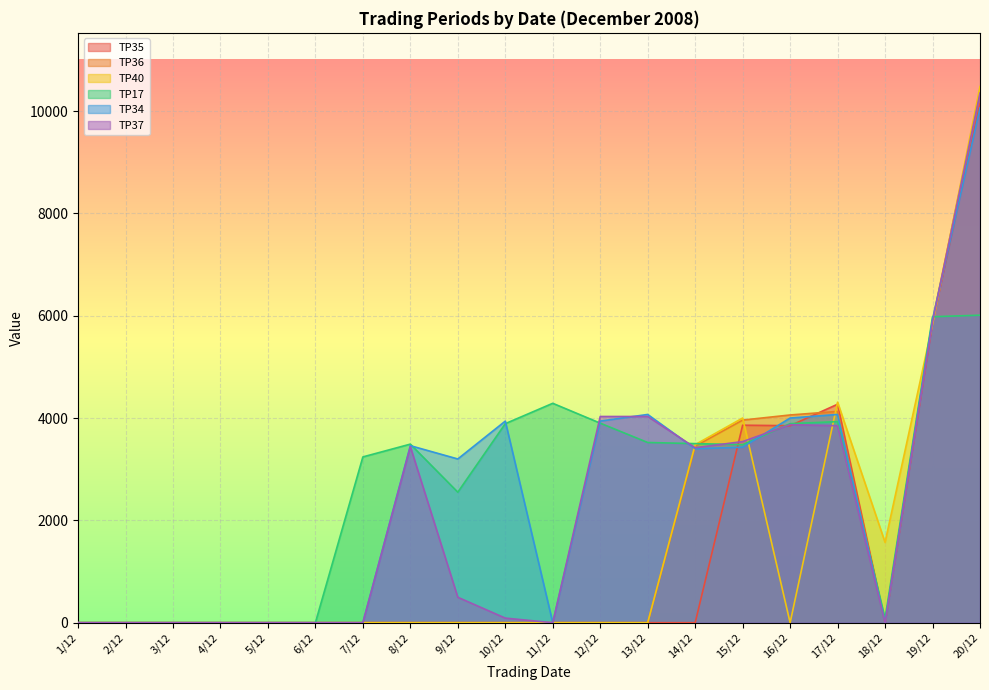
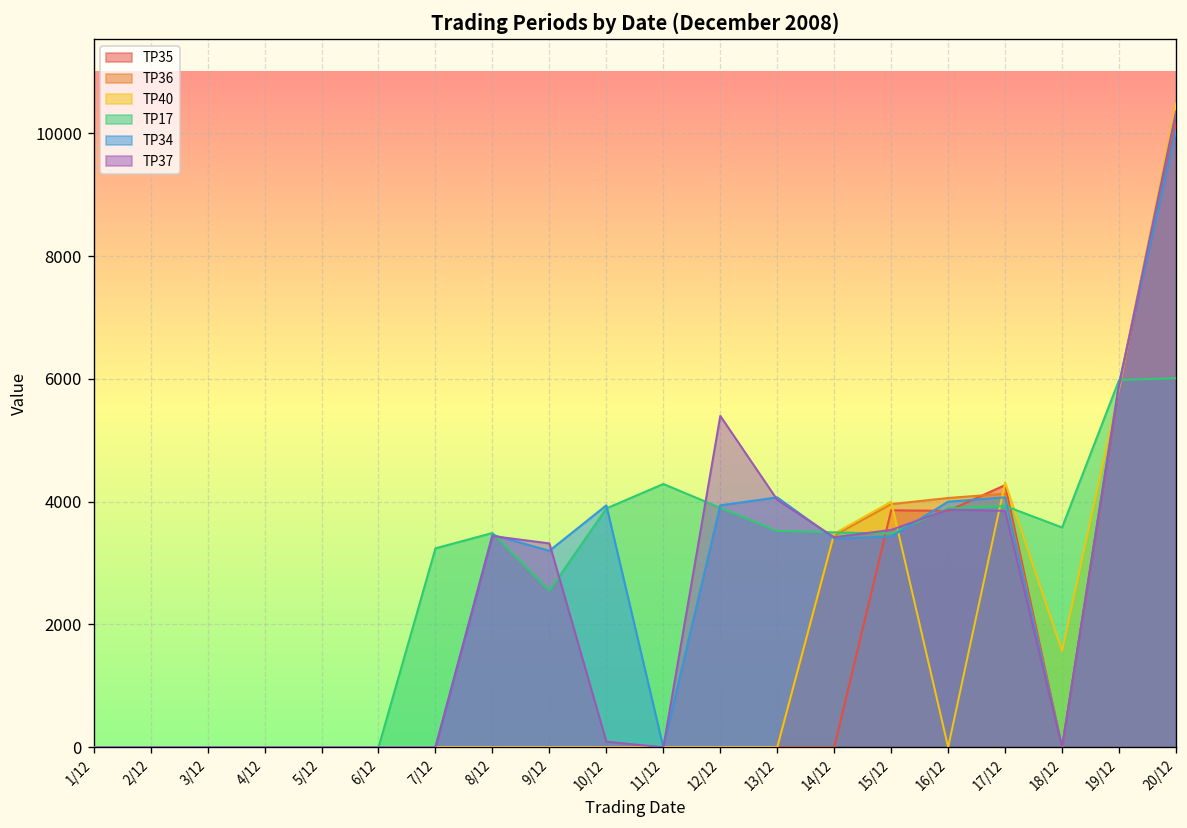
  {
    "TP17": {
      "7/12": 3200,
      "9/12": 2600,
      "10/12": 3900,
      "11/12": 4300,
      "13/12": 3500,
      "15/12": 3500,
      "17/12": 3900,
-     "18/12": 100,
+     "18/12": 3600,
      "19/12": 6000,
      "20/12": 6000
    },
    "TP34": {
      "9/12": 3200,
      "10/12": 3900,
      "15/12": 3400,
      "16/12": 4000,
      "17/12": 4100,
      "20/12": 10100
    },
    "TP37": {
-     "9/12": 500,
+     "9/12": 3300,
      "10/12": 100,
-     "12/12": 4000,
+     "12/12": 5400,
      "15/12": 3500,
      "17/12": 3900
    }
  }
